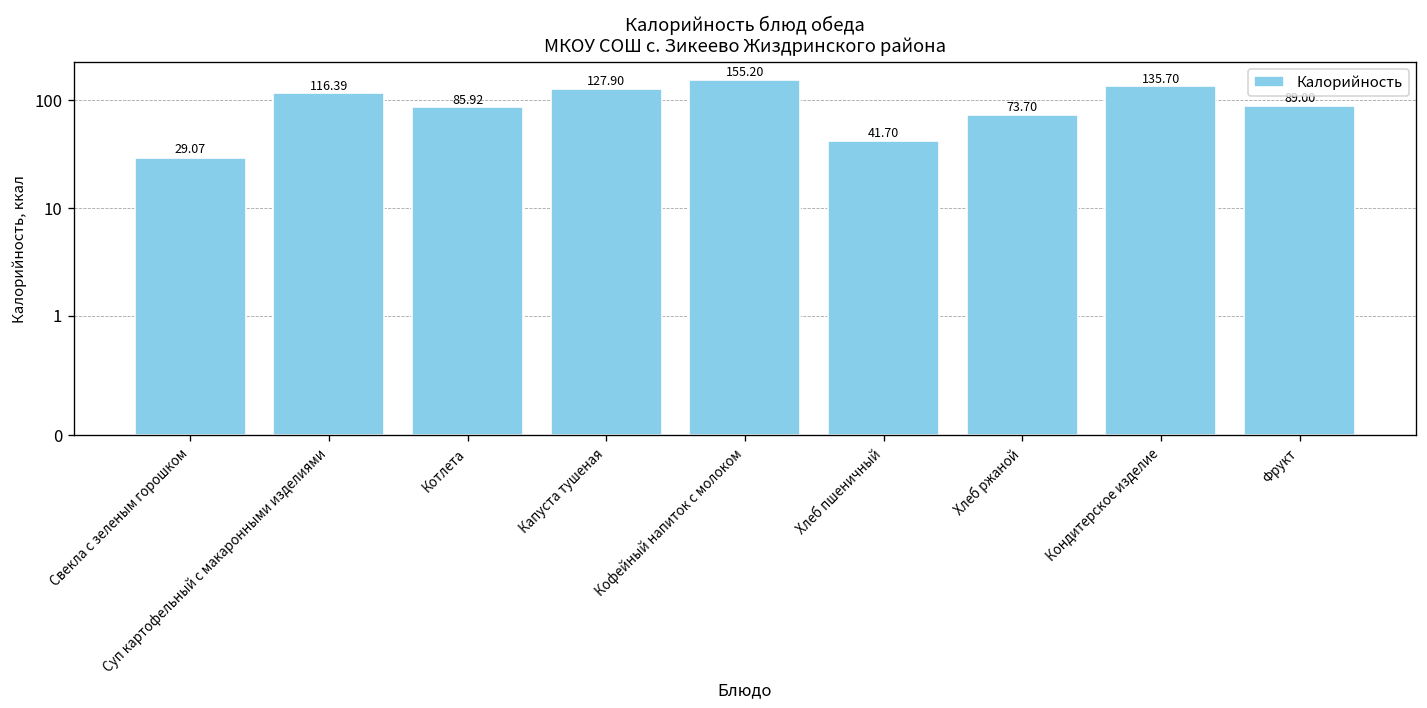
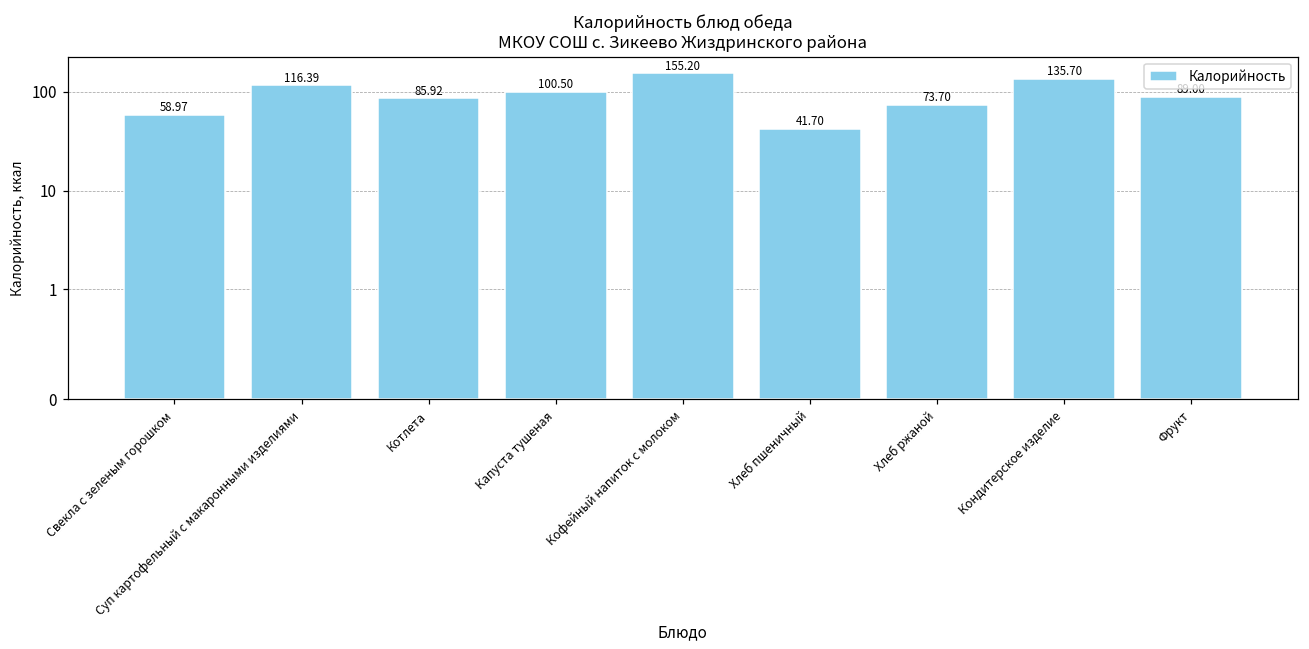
  {
-   "Свекла с зеленым горошком": 29.07,
+   "Свекла с зеленым горошком": 58.97,
    "Суп картофельный с макаронными изделиями": 116.39,
    "Котлета": 85.92,
-   "Капуста тушеная": 127.90,
+   "Капуста тушеная": 100.50,
    "Кофейный напиток с молоком": 155.20,
    "Хлеб пшеничный": 41.70,
    "Хлеб ржаной": 73.70,
    "Кондитерское изделие": 135.70
  }
